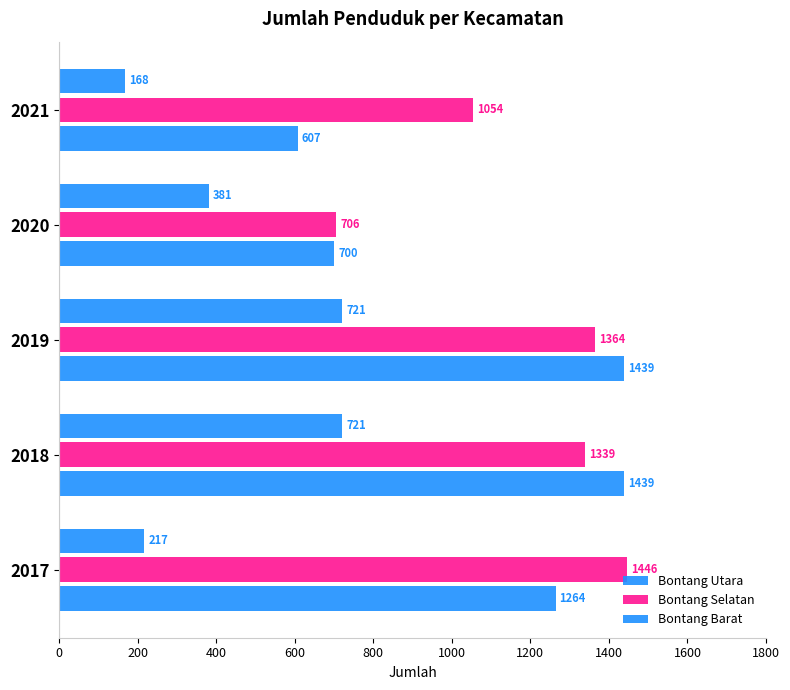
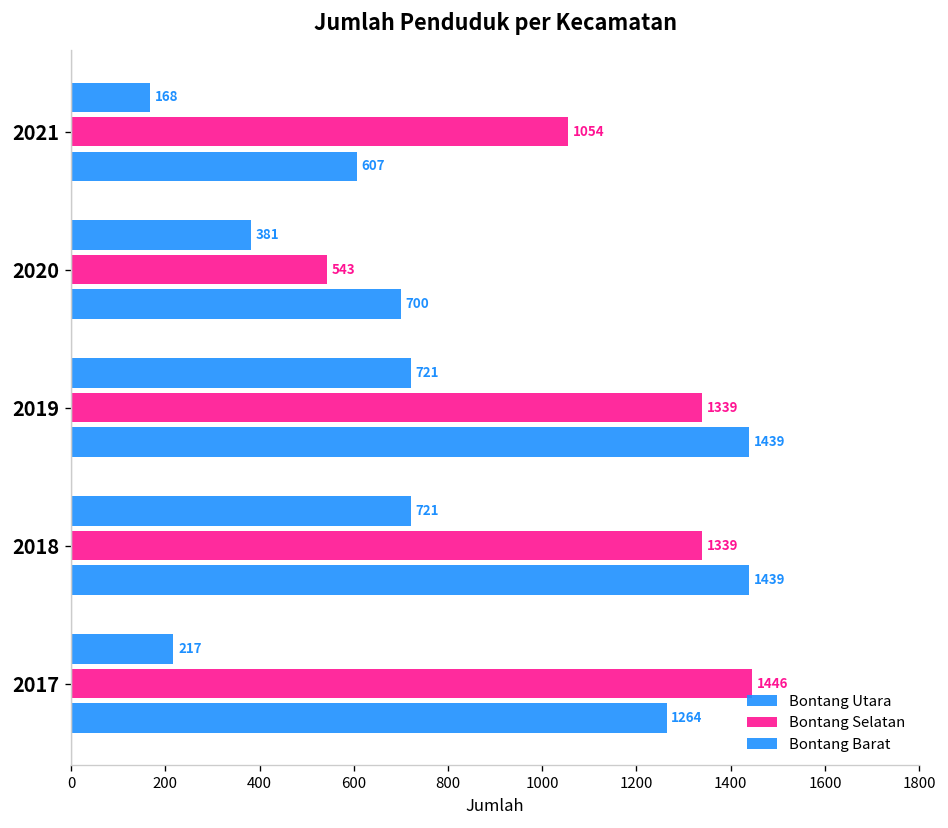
  {
    "Bontang Selatan": {
      "2021": 1054,
-     "2020": 706,
-     "2019": 1364,
+     "2020": 543,
+     "2019": 1339,
      "2018": 1339,
      "2017": 1446
    }
  }
